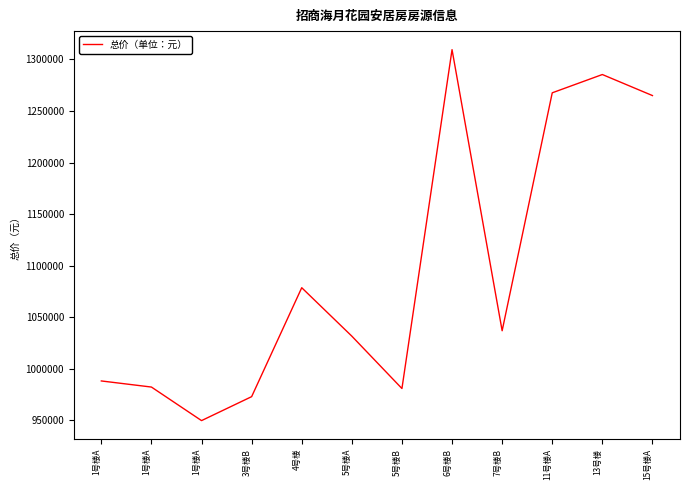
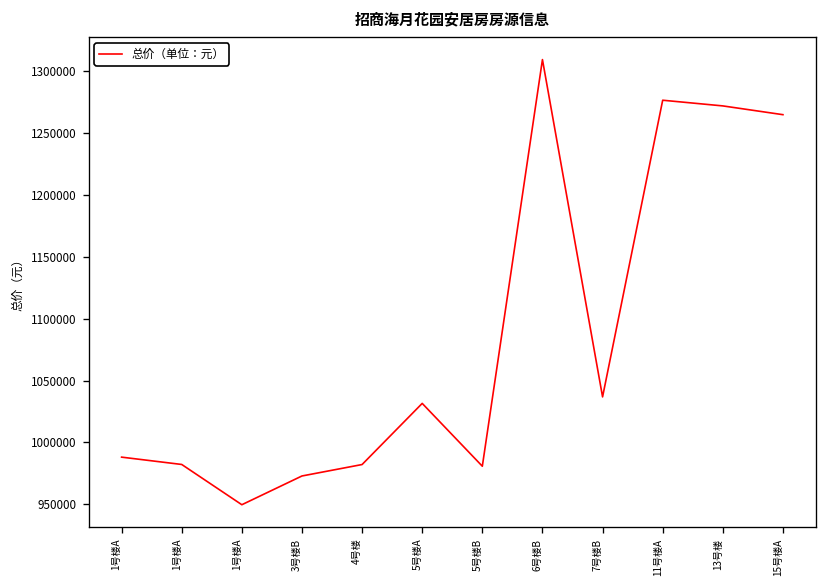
  {
    "3号楼B": 973000,
-   "4号楼": 1078000,
+   "4号楼": 982000,
    "5号楼A": 1031000,
    "5号楼B": 981000,
    "6号楼B": 1309000,
    "7号楼B": 1037000,
-   "11号楼A": 1268000,
-   "13号楼": 1285000,
+   "11号楼A": 1277000,
+   "13号楼": 1272000,
    "15号楼A": 1265000
  }
